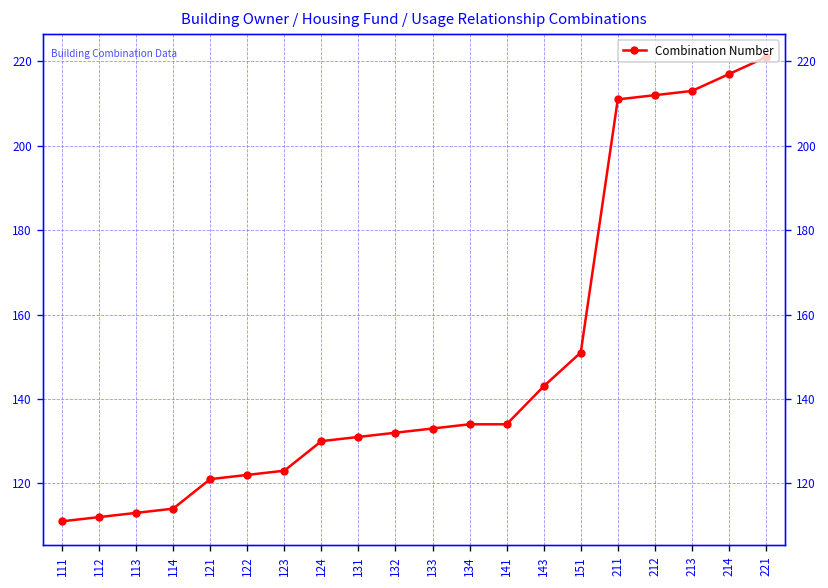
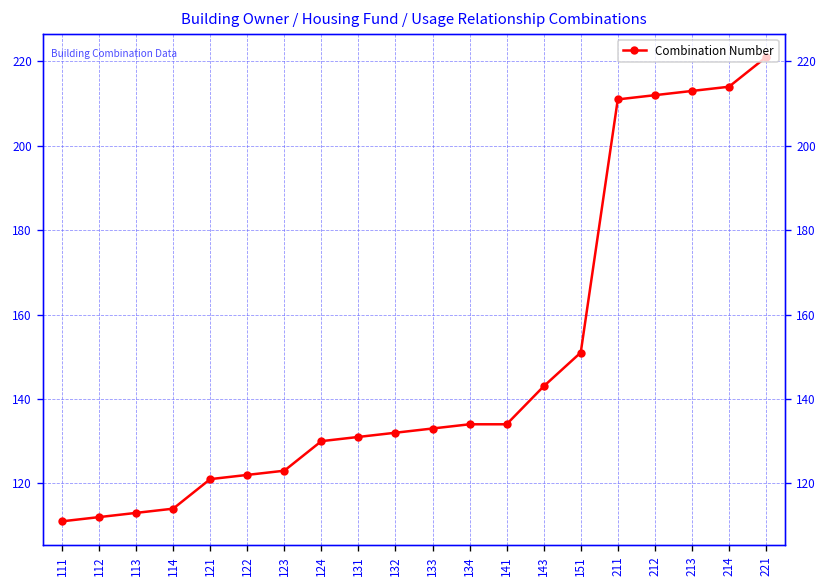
  {
    "111": 111,
    "112": 112,
    "113": 113,
    "114": 114,
    "121": 121,
    "122": 122,
    "123": 123,
    "124": 130,
    "131": 131,
    "132": 132,
    "133": 133,
    "134": 134,
    "141": 134,
    "143": 143,
    "151": 151,
    "211": 211,
    "212": 212,
    "213": 213,
-   "214": 217
+   "214": 214
  }
